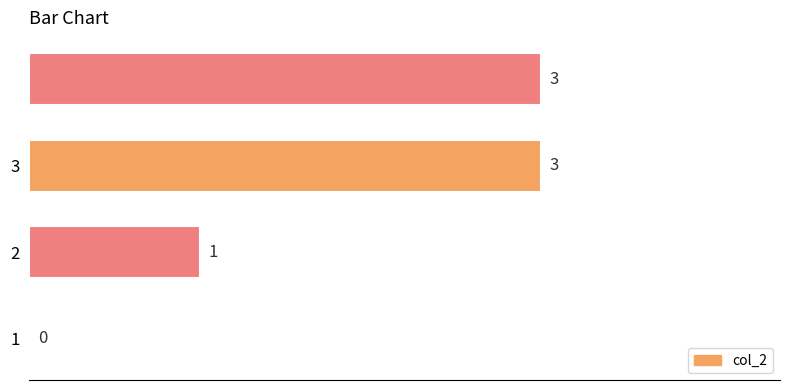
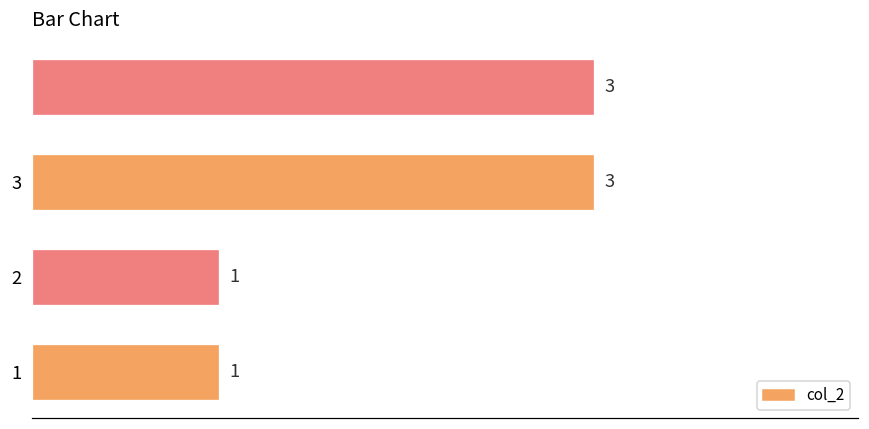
  {
    "3": 3,
    "2": 1,
-   "1": 0
+   "1": 1
  }
